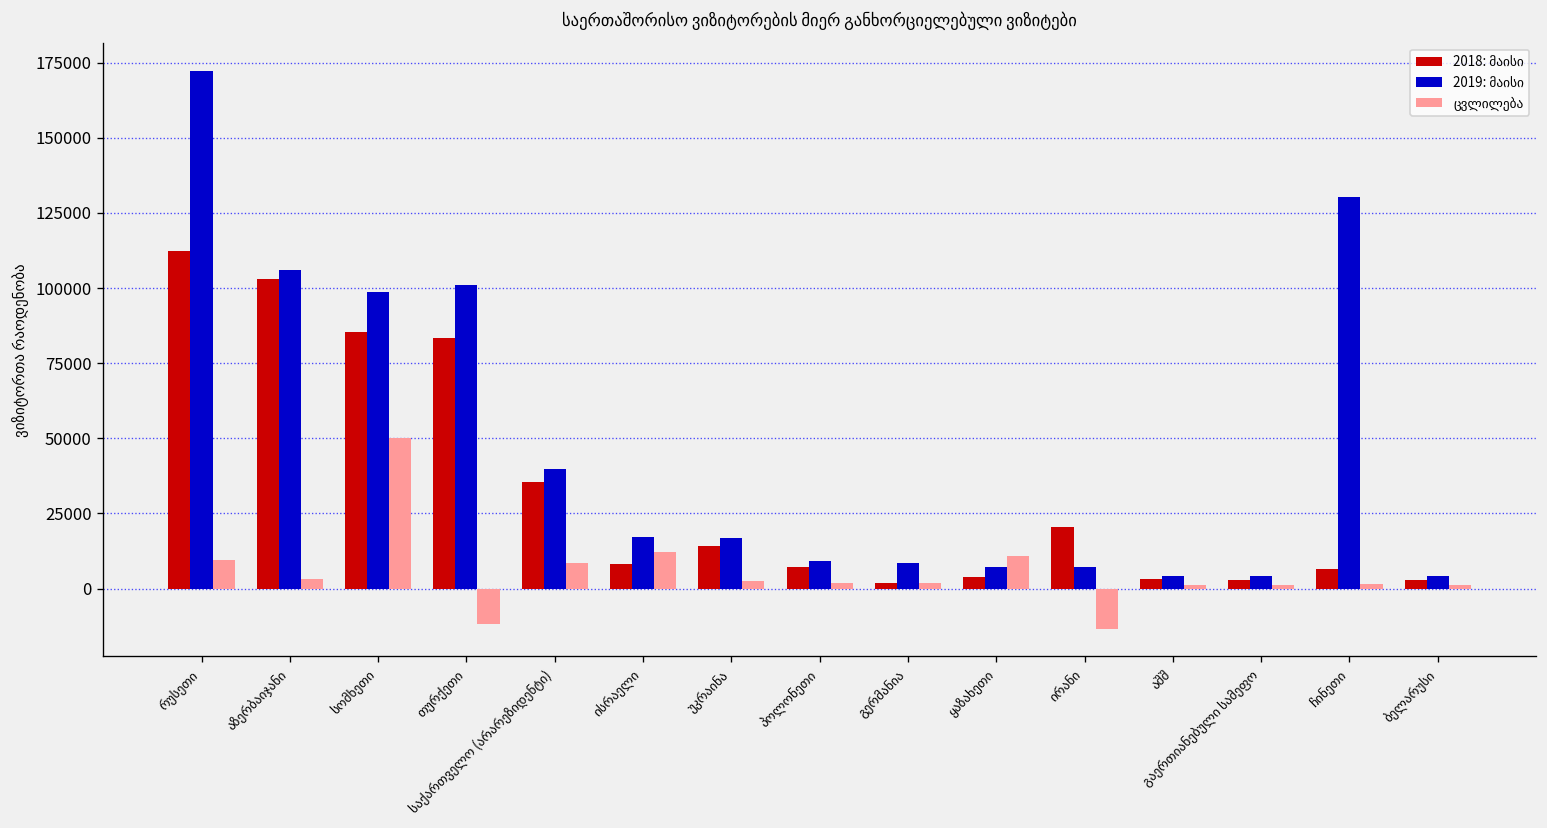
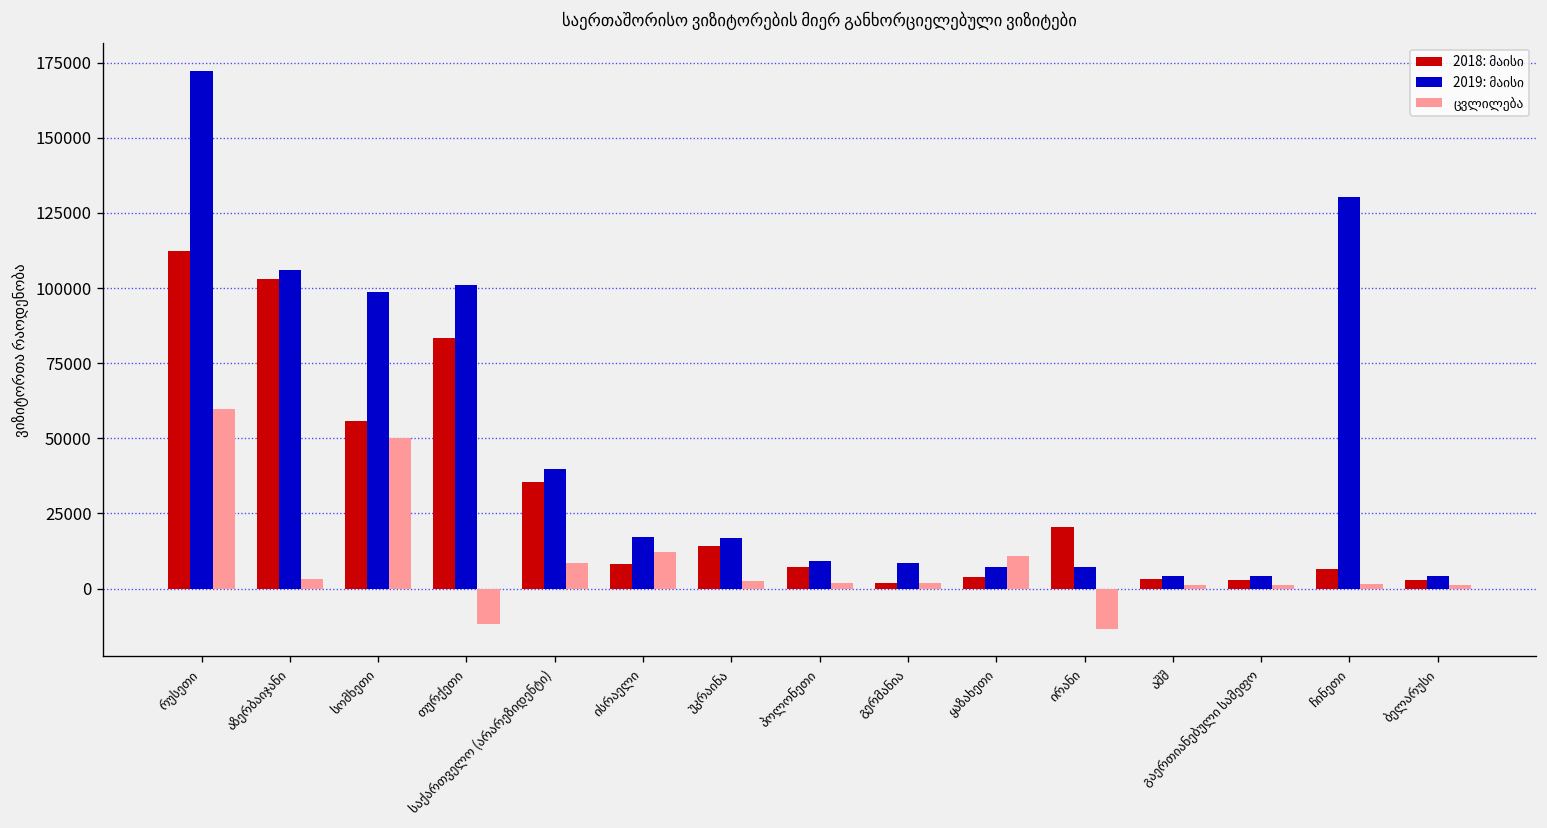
  {
    "2018: მაისი": {
      "რუსეთი": 112000,
      "აზერბაიჯანი": 103000,
-     "სომხეთი": 85000,
+     "სომხეთი": 56000,
      "თურქეთი": 83000,
      "საქართველო (არარეზიდენტი)": 35000,
      "ისრაელი": 8000,
      "უკრაინა": 14000,
      "პოლონეთი": 7000,
      "გერმანია": 2000,
      "ყაზახეთი": 4000,
      "ირანი": 20000,
      "აშშ": 3000,
      "გაერთიანებული სამეფო": 3000,
      "ჩინეთი": 7000,
      "ბელარუსი": 3000
    },
    "2019: მაისი": {
      "რუსეთი": 172000,
      "აზერბაიჯანი": 106000,
      "სომხეთი": 99000,
      "თურქეთი": 101000,
      "საქართველო (არარეზიდენტი)": 40000,
      "ისრაელი": 17000,
      "უკრაინა": 17000,
      "პოლონეთი": 9000,
      "გერმანია": 9000,
      "ყაზახეთი": 7000,
      "ირანი": 7000,
      "აშშ": 4000,
      "გაერთიანებული სამეფო": 4000,
      "ჩინეთი": 130000,
      "ბელარუსი": 4000
    },
    "ცვლილება": {
-     "რუსეთი": 10000,
+     "რუსეთი": 60000,
      "აზერბაიჯანი": 3000,
      "სომხეთი": 50000,
      "თურქეთი": -12000,
      "საქართველო (არარეზიდენტი)": 8000,
      "ისრაელი": 12000,
      "უკრაინა": 3000,
      "პოლონეთი": 2000,
      "გერმანია": 2000,
      "ყაზახეთი": 11000,
      "ირანი": -13000,
      "აშშ": 1000,
      "გაერთიანებული სამეფო": 1000,
      "ჩინეთი": 2000,
      "ბელარუსი": 1000
    }
  }
